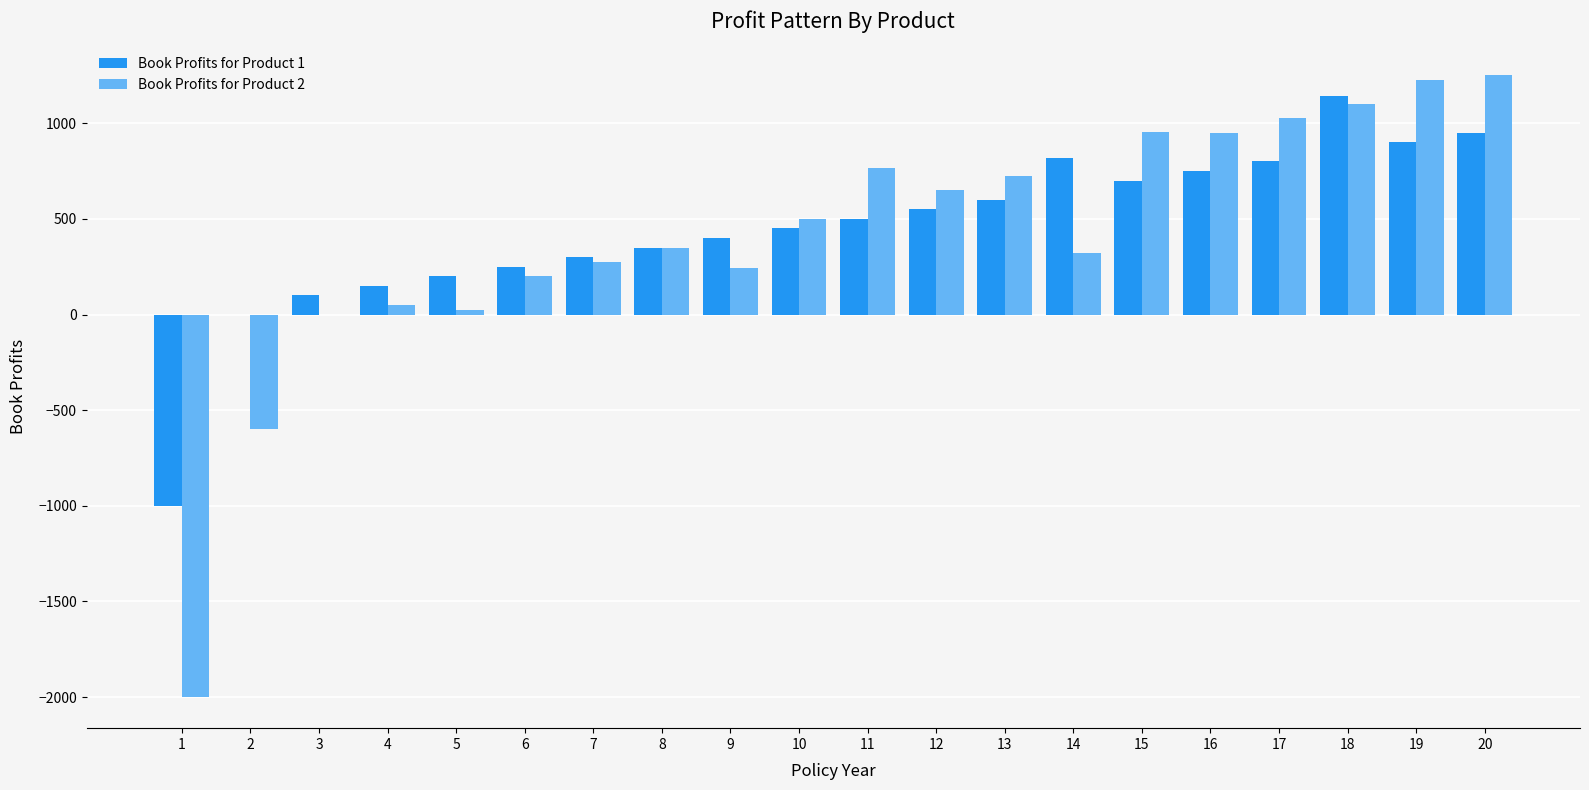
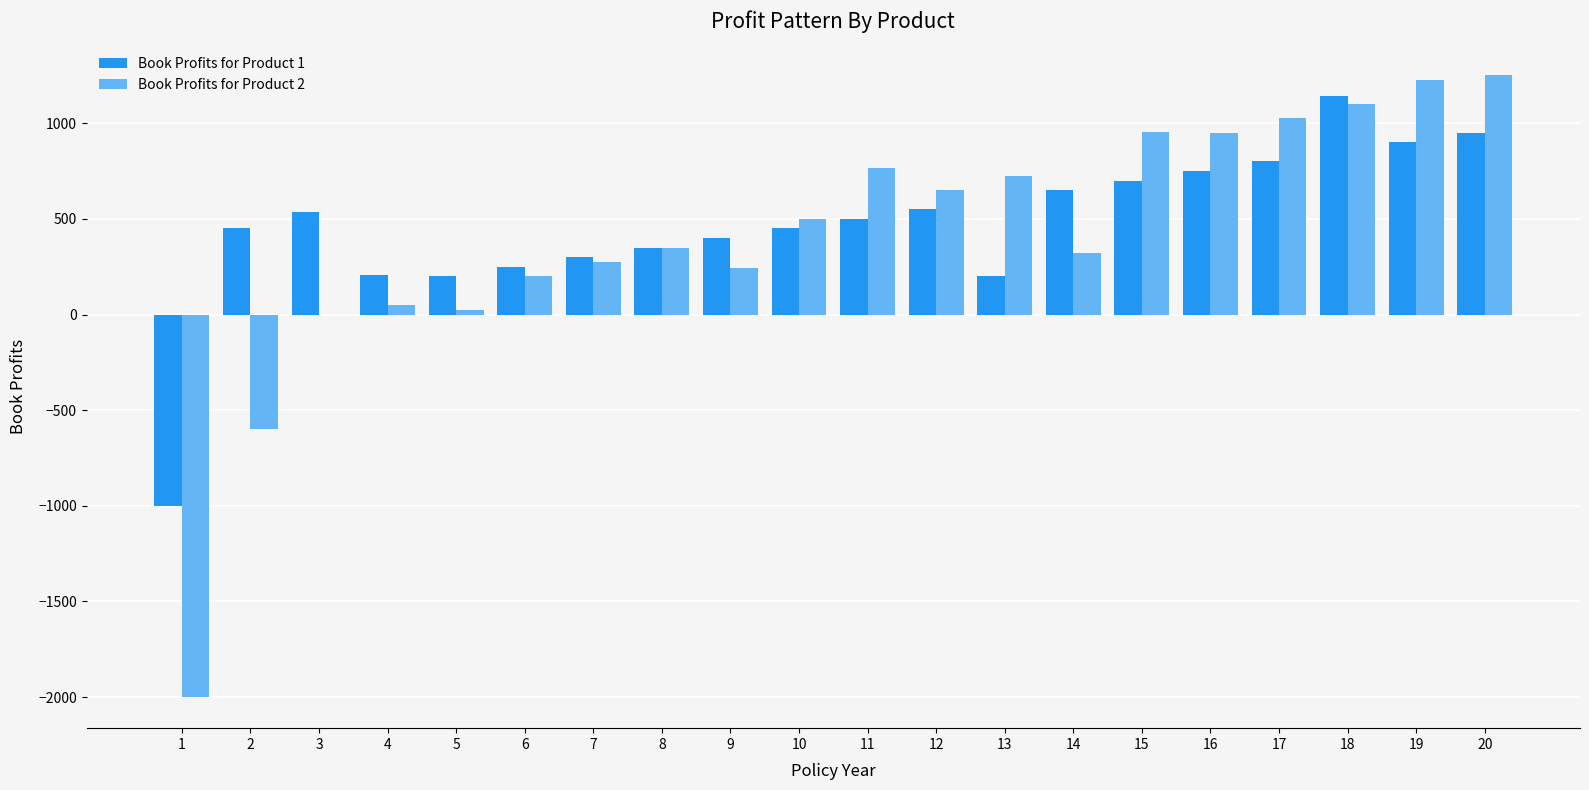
  {
    "Book Profits for Product 1": {
      "1": -1000,
-     "2": 0,
-     "3": 100,
-     "4": 150,
+     "2": 450,
+     "3": 530,
+     "4": 210,
      "5": 200,
      "6": 250,
      "7": 300,
      "8": 350,
      "9": 400,
      "10": 450,
      "11": 500,
      "12": 550,
-     "13": 600,
-     "14": 820,
+     "13": 200,
+     "14": 650,
      "15": 700,
      "16": 750,
      "17": 800,
      "18": 1140,
      "19": 900,
      "20": 950
    },
    "Book Profits for Product 2": {
      "1": -2000,
      "2": -600,
      "3": 0,
      "4": 50,
      "5": 20,
      "6": 200,
      "7": 280,
      "8": 350,
      "9": 240,
      "10": 500,
      "11": 760,
      "12": 650,
      "13": 730,
      "14": 320,
      "15": 960,
      "16": 950,
      "17": 1030,
      "18": 1100,
      "19": 1230,
      "20": 1250
    }
  }
